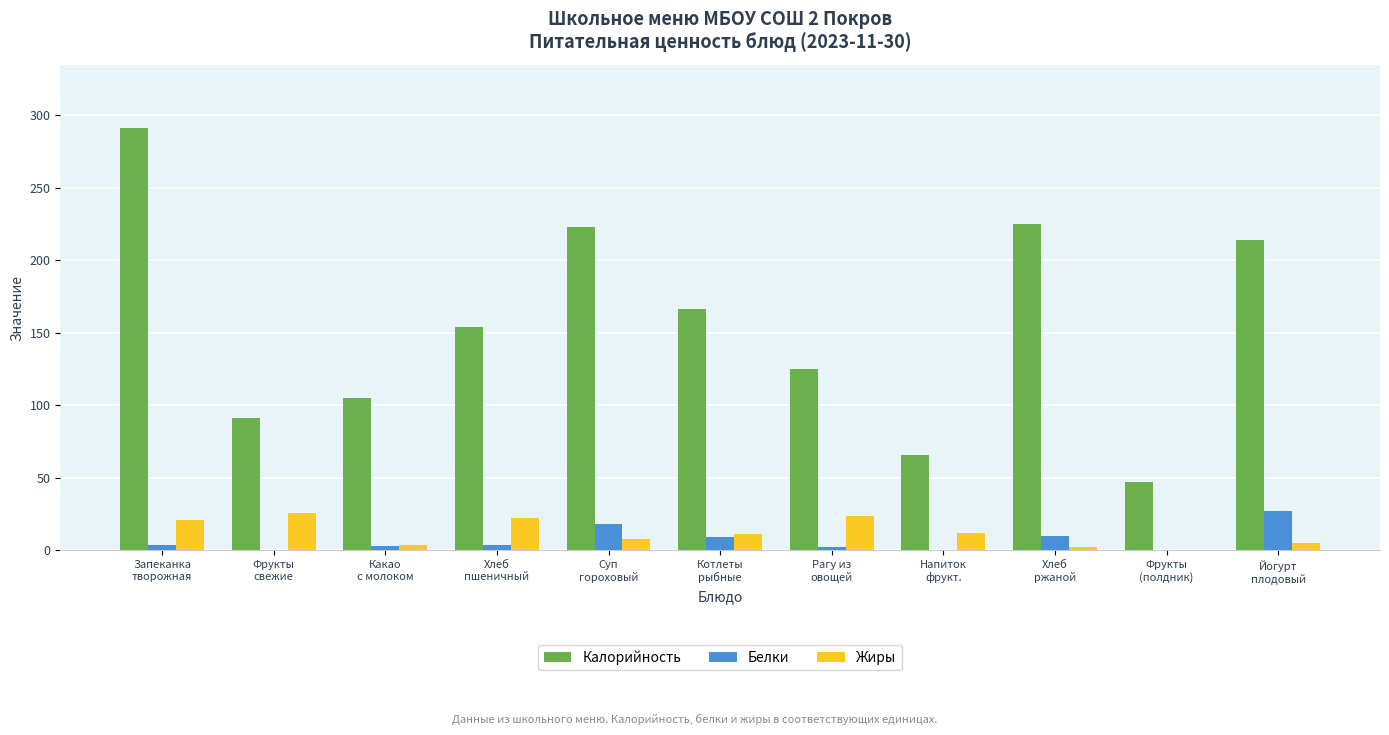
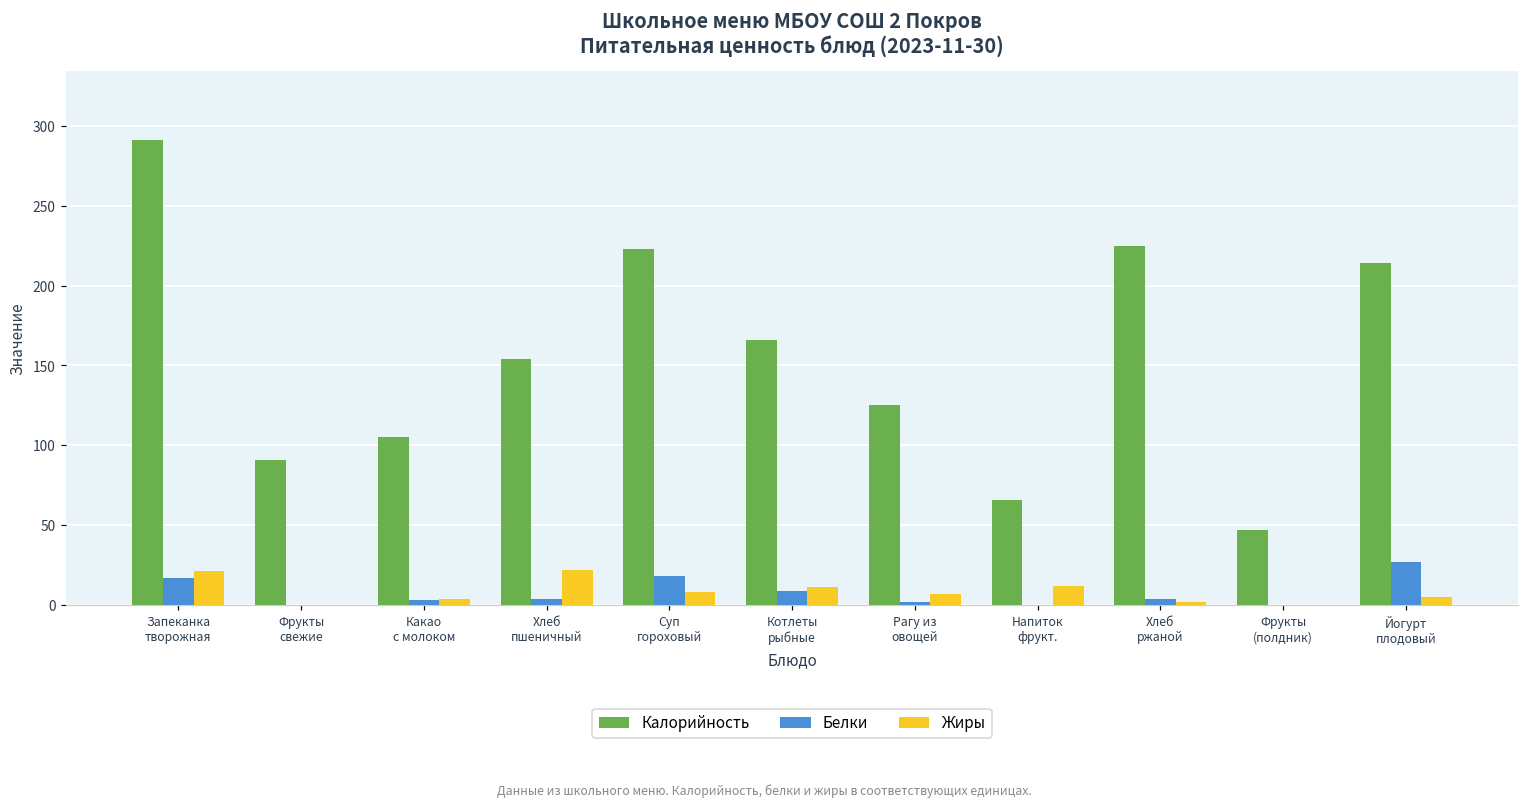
  {
    "Калорийность": {
      "Запеканка творожная": 291,
      "Фрукты свежие": 91,
      "Какао с молоком": 105,
      "Хлеб пшеничный": 154,
      "Суп гороховый": 223,
      "Котлеты рыбные": 166,
      "Рагу из овощей": 125,
      "Напиток фрукт.": 66,
      "Хлеб ржаной": 225,
      "Фрукты (полдник)": 47,
      "Йогурт плодовый": 214
    },
    "Белки": {
-     "Запеканка творожная": 4,
+     "Запеканка творожная": 17,
      "Фрукты свежие": 0,
      "Какао с молоком": 3,
      "Хлеб пшеничный": 4,
      "Суп гороховый": 18,
      "Котлеты рыбные": 9,
      "Рагу из овощей": 2,
      "Напиток фрукт.": 0,
-     "Хлеб ржаной": 10,
+     "Хлеб ржаной": 4,
      "Фрукты (полдник)": 0,
      "Йогурт плодовый": 27
    },
    "Жиры": {
      "Запеканка творожная": 21,
-     "Фрукты свежие": 26,
+     "Фрукты свежие": 0,
      "Какао с молоком": 4,
      "Хлеб пшеничный": 22,
      "Суп гороховый": 8,
      "Котлеты рыбные": 11,
-     "Рагу из овощей": 24,
+     "Рагу из овощей": 7,
      "Напиток фрукт.": 12,
      "Хлеб ржаной": 2,
      "Фрукты (полдник)": 0,
      "Йогурт плодовый": 5
    }
  }
